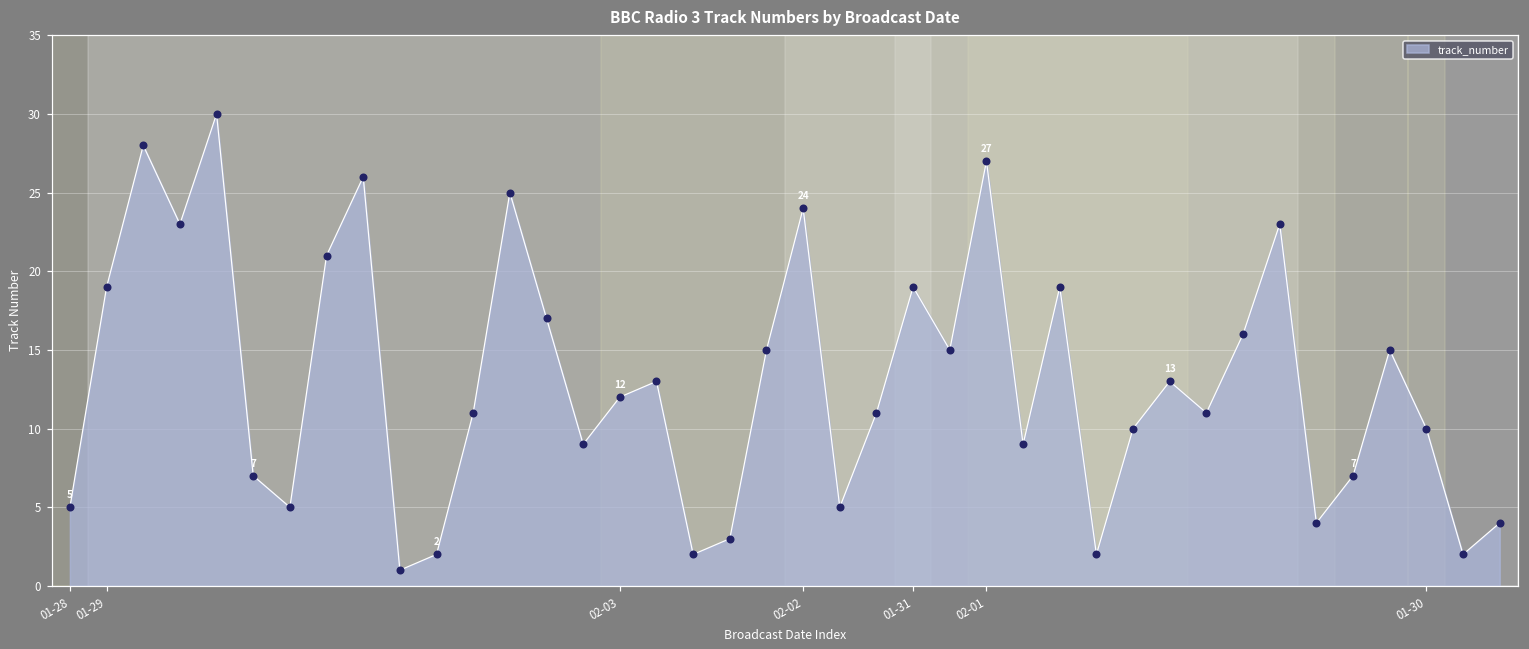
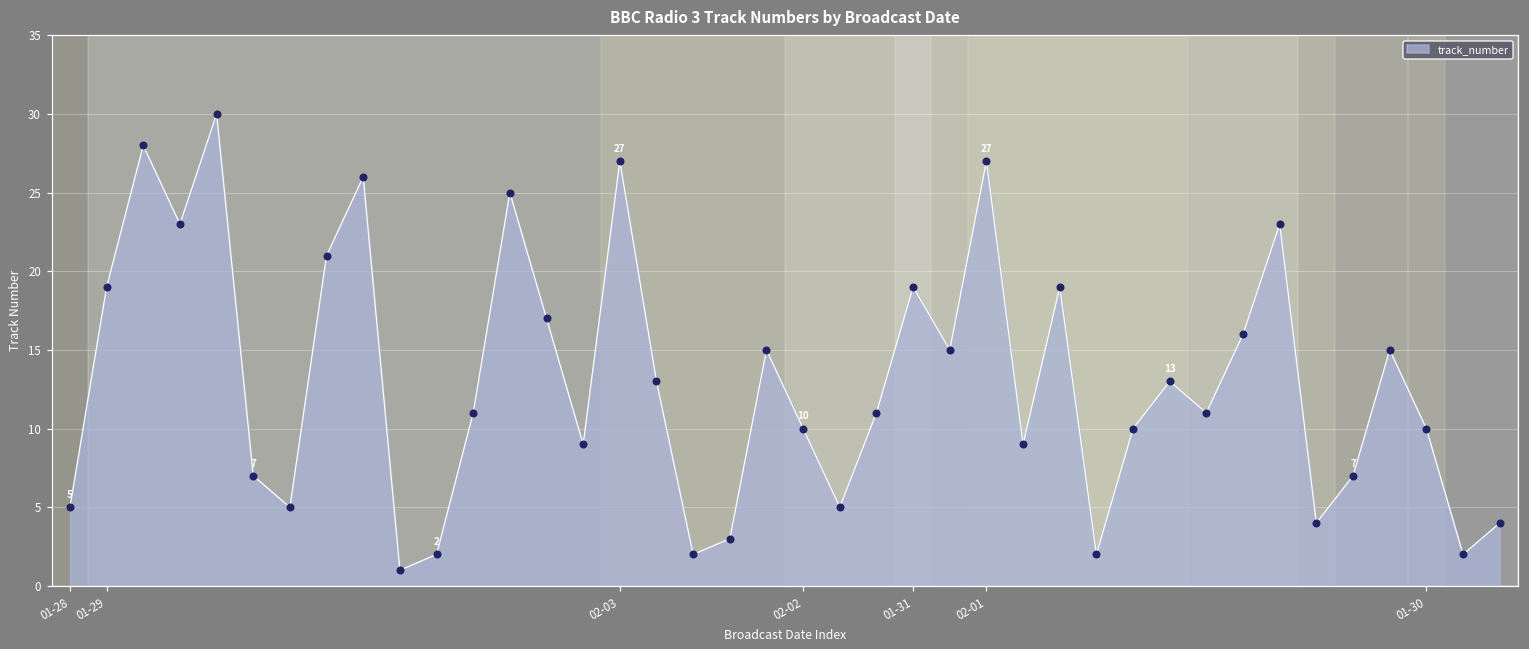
  {
    "01-28": 5,
-   "02-03": 12,
-   "02-02": 24,
+   "02-03": 27,
+   "02-02": 10,
    "02-01": 27
  }
